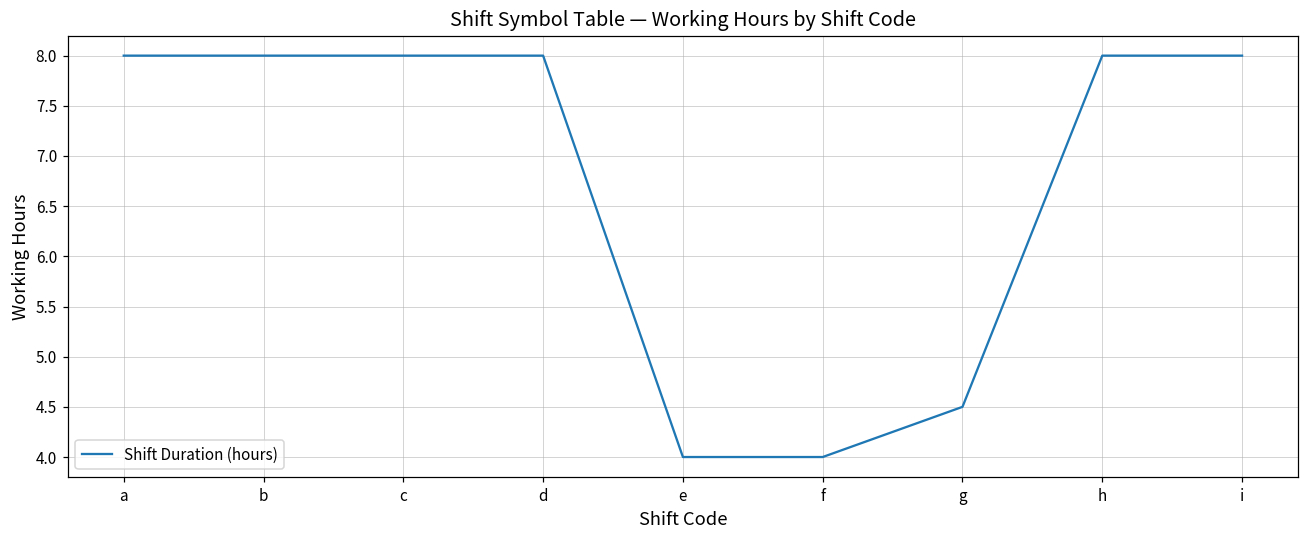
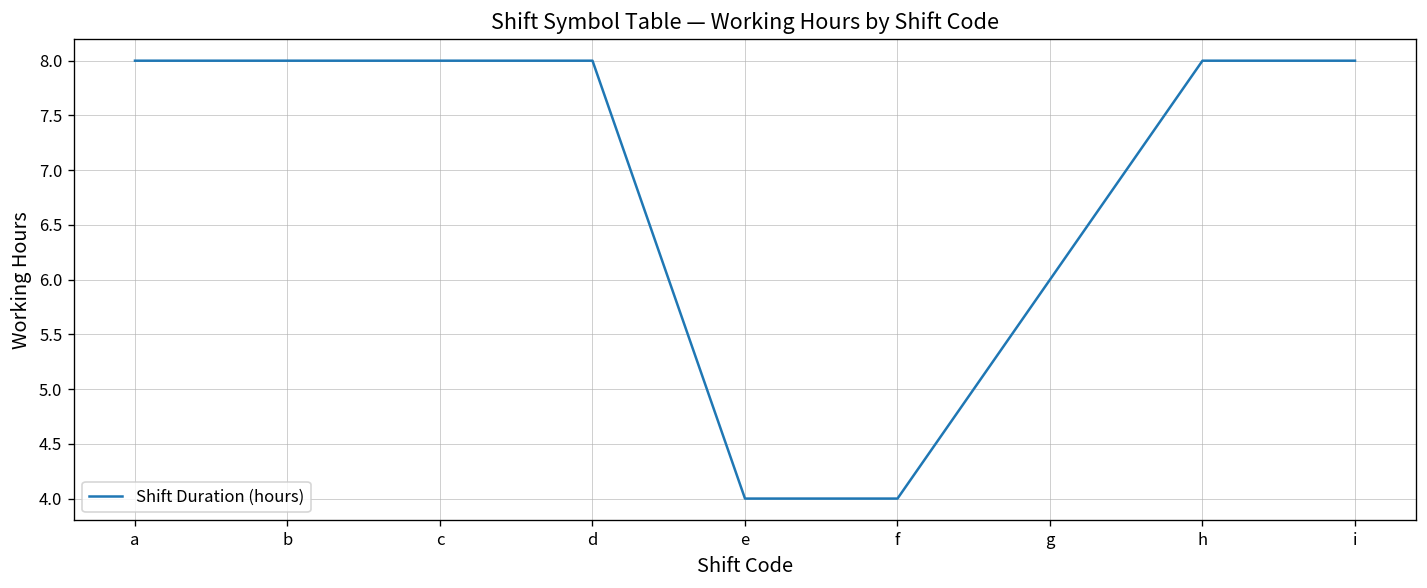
  {
    "a": 8.0,
    "b": 8.0,
    "c": 8.0,
    "d": 8.0,
    "e": 4.0,
    "f": 4.0,
-   "g": 4.5,
+   "g": 6.0,
    "h": 8.0,
    "i": 8.0
  }
